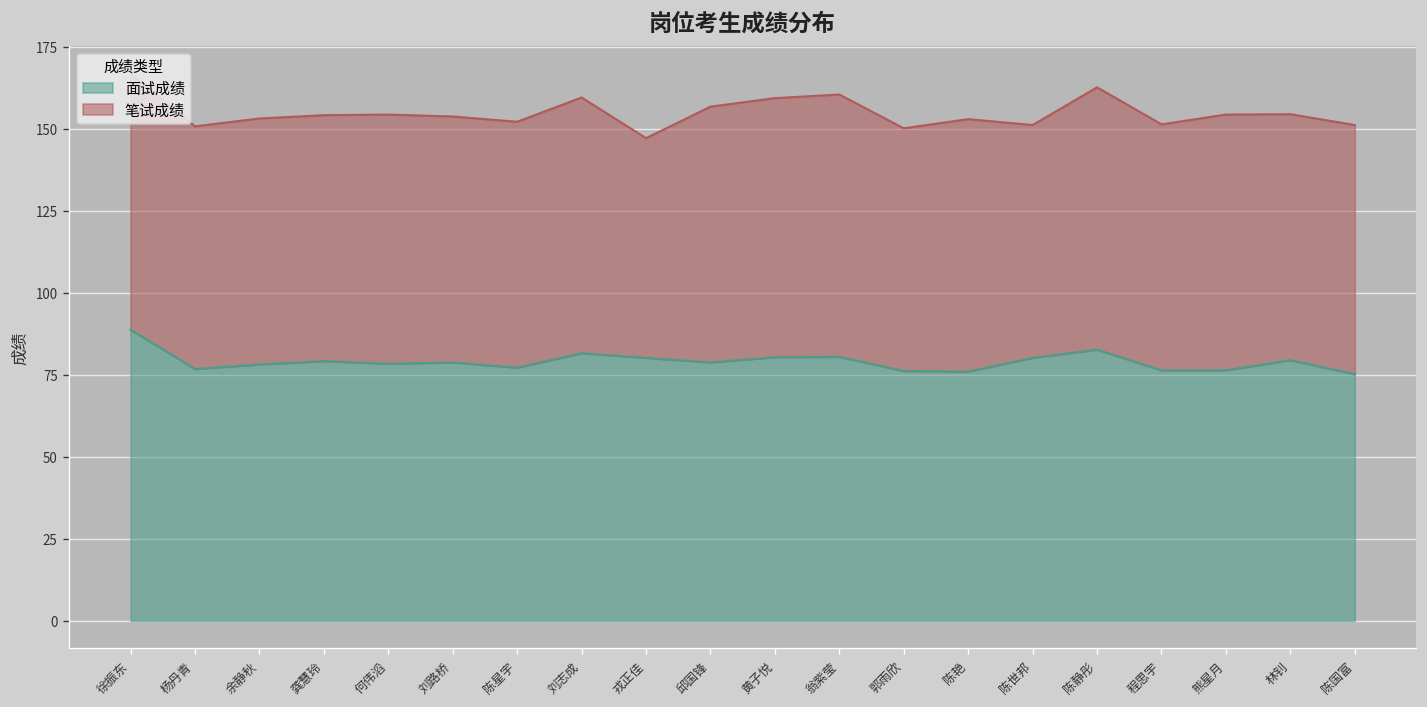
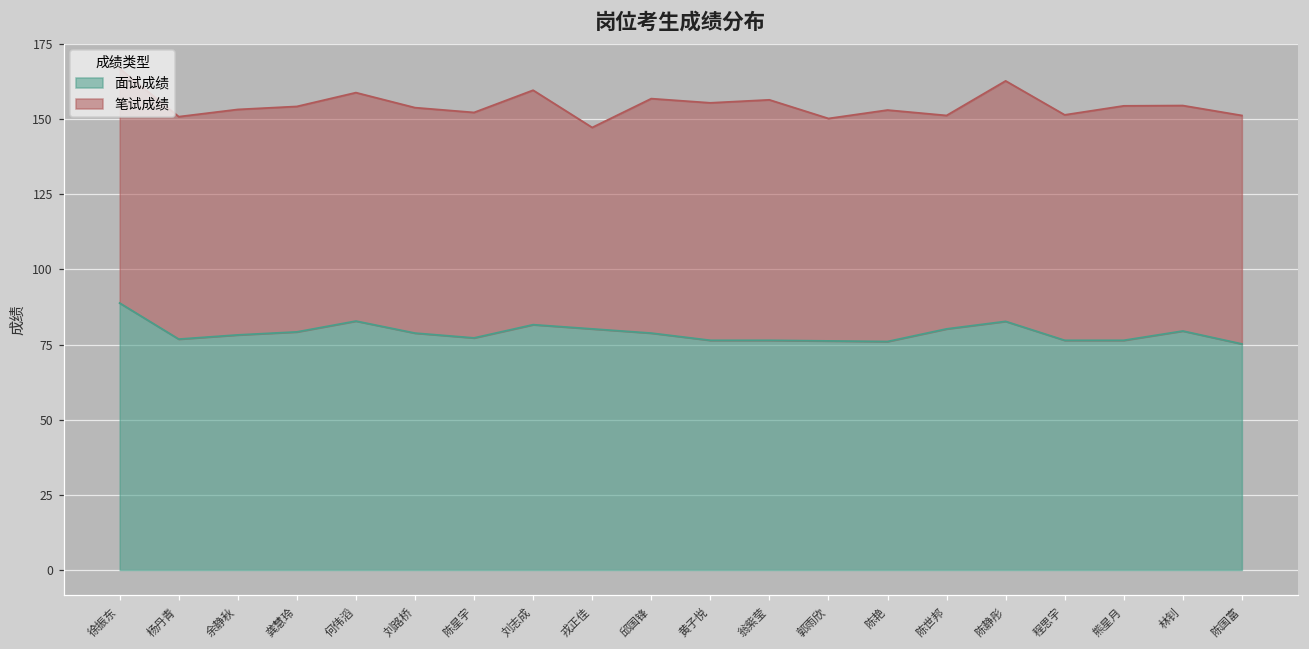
  {
    "面试成绩": {
      "徐振东": 89,
      "杨丹青": 77,
      "余静秋": 78,
      "龚慧玲": 79,
-     "何伟滔": 78,
+     "何伟滔": 83,
      "刘路桥": 79,
      "陈星宇": 77,
      "刘志成": 82,
      "戎正佳": 80,
      "邱国锋": 79,
-     "黄子悦": 80,
-     "翁紫莹": 81,
+     "黄子悦": 76,
+     "翁紫莹": 76,
      "郭雨欣": 76,
      "陈艳": 76,
      "陈世邦": 80,
      "陈静彤": 83,
      "程思宇": 76,
      "熊星月": 76,
      "林钊": 80,
      "陈国富": 75
    },
    "笔试成绩": {
      "杨丹青": 74,
      "余静秋": 75,
      "龚慧玲": 75,
      "何伟滔": 76,
      "刘路桥": 75,
      "陈星宇": 75,
      "刘志成": 78,
      "戎正佳": 67,
      "邱国锋": 78,
      "黄子悦": 79,
      "翁紫莹": 80,
      "郭雨欣": 74,
      "陈艳": 77,
      "陈世邦": 71,
      "陈静彤": 80,
      "程思宇": 75,
      "熊星月": 78,
      "林钊": 75,
      "陈国富": 76
    }
  }
